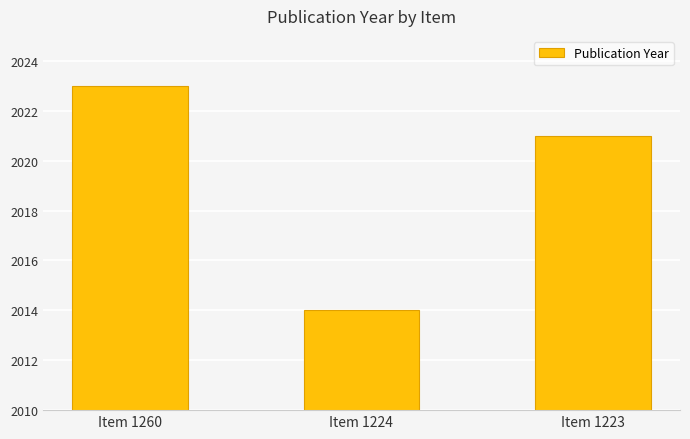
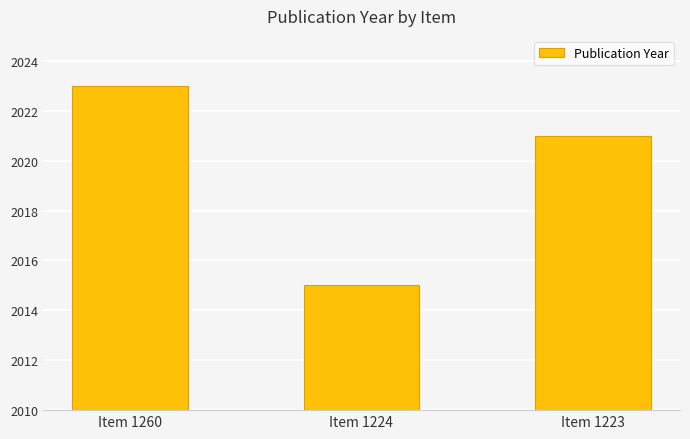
  {
    "Item 1260": 2023,
-   "Item 1224": 2014,
+   "Item 1224": 2015,
    "Item 1223": 2021
  }
